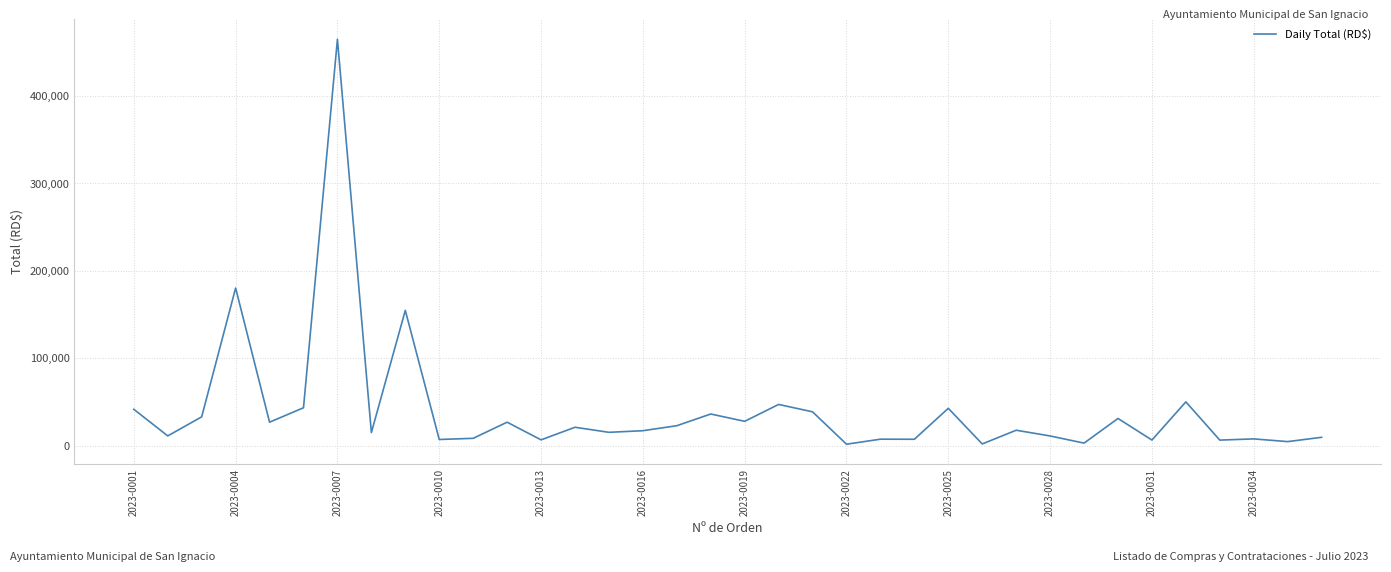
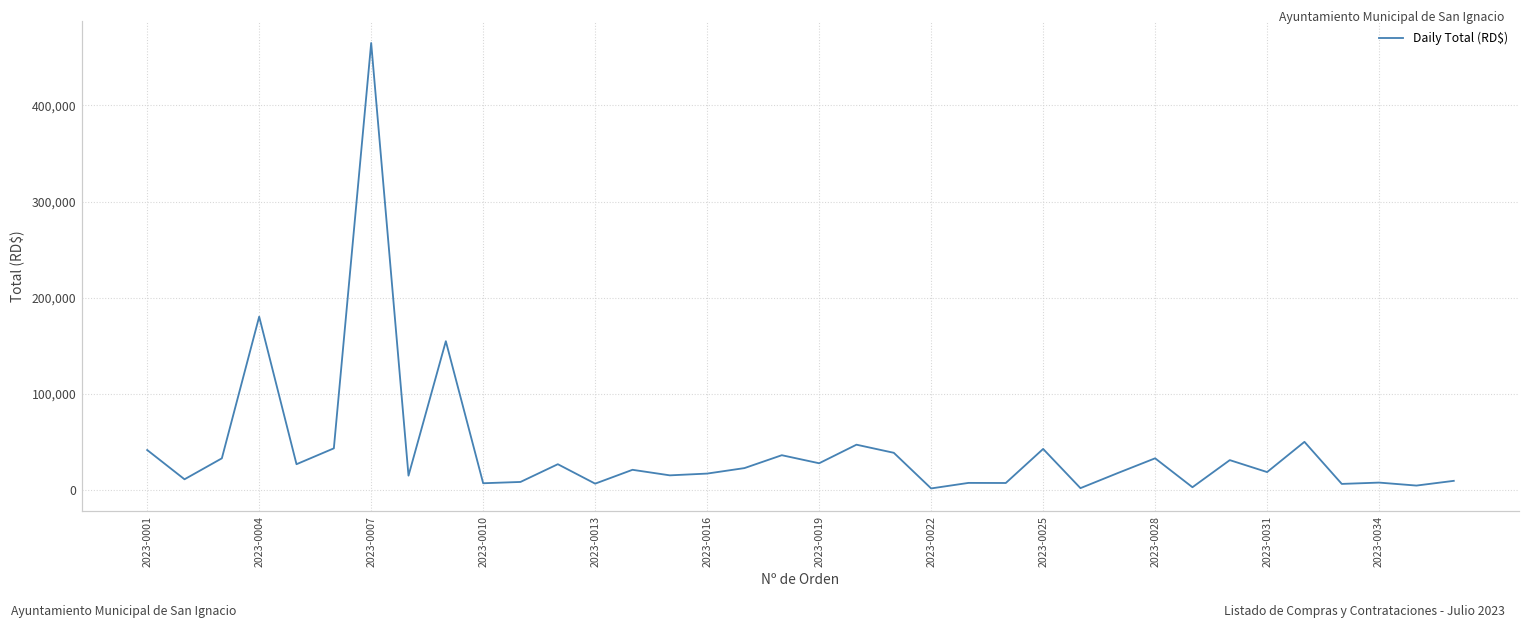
  {
    "2023-0001": "40,000",
    "2023-0004": "180,000",
    "2023-0007": "470,000",
    "2023-0010": "10,000",
    "2023-0013": "10,000",
    "2023-0016": "20,000",
    "2023-0019": "30,000",
    "2023-0022": "0",
    "2023-0025": "40,000",
-   "2023-0028": "10,000",
-   "2023-0031": "10,000",
+   "2023-0028": "30,000",
+   "2023-0031": "20,000",
    "2023-0034": "10,000"
  }
